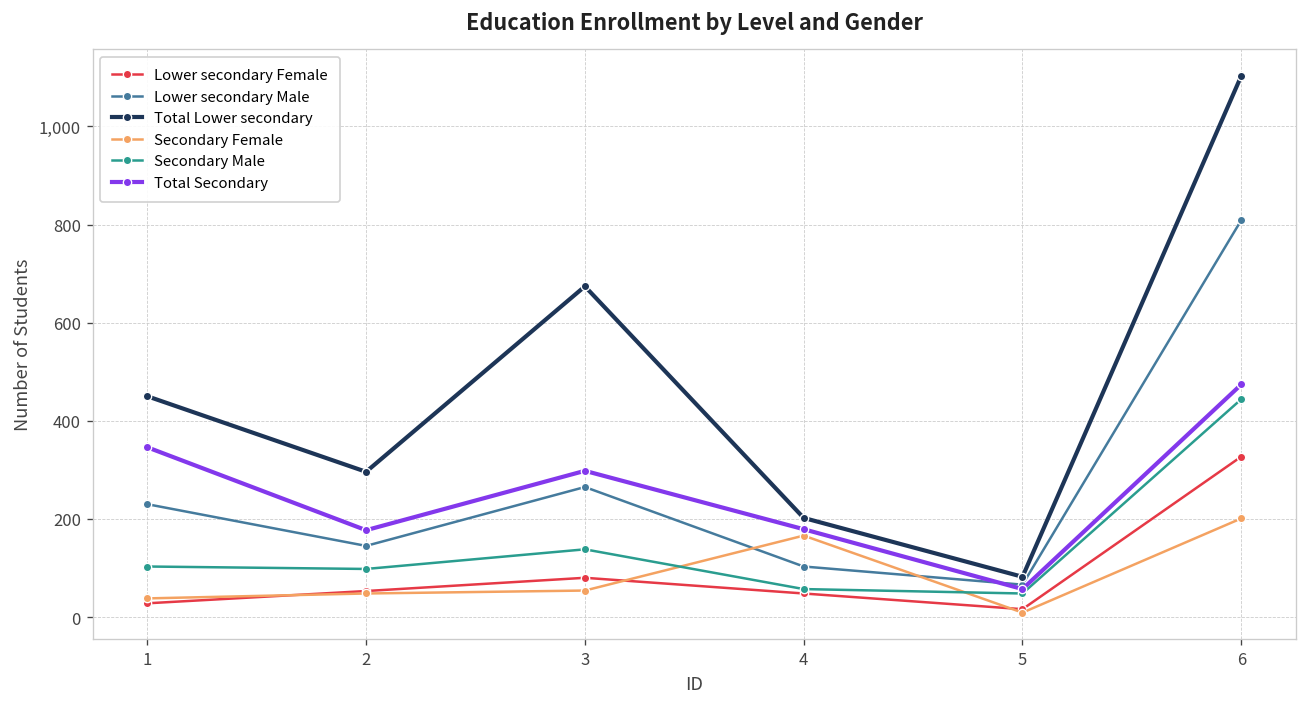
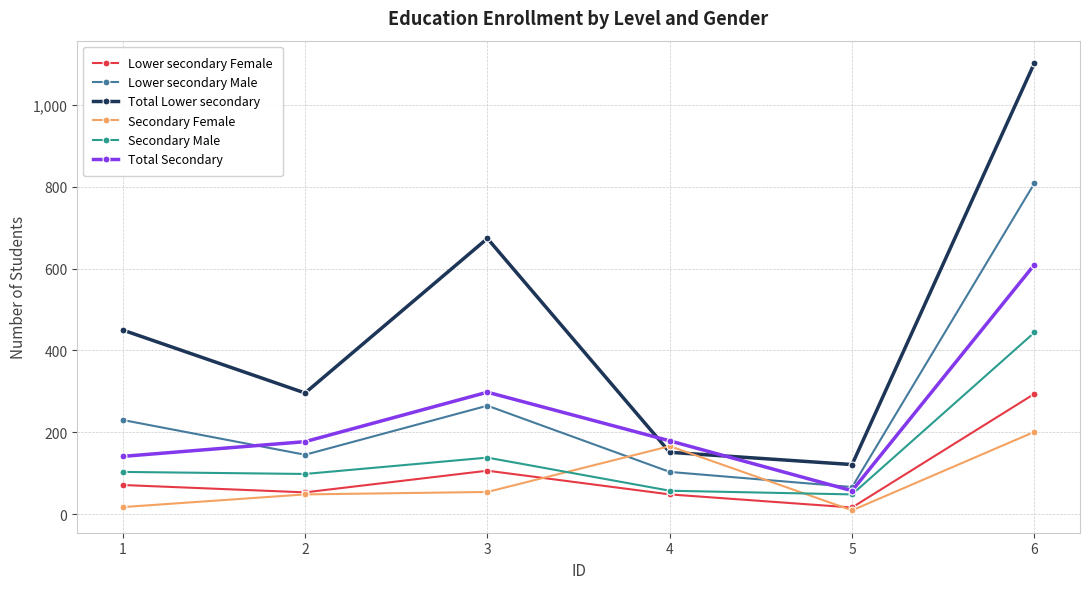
  {
    "Lower secondary Female": {
-     "1": "30",
-     "3": "80",
+     "1": "70",
+     "3": "110",
      "4": "50",
      "5": "20",
-     "6": "330"
+     "6": "290"
    },
    "Total Lower secondary": {
      "1": "450",
      "2": "300",
      "3": "670",
-     "4": "200",
-     "5": "80",
+     "4": "150",
+     "5": "120",
      "6": "1,100"
    },
    "Secondary Female": {
-     "1": "40",
+     "1": "20",
      "3": "50",
      "4": "170",
      "5": "10",
      "6": "200"
    },
    "Total Secondary": {
-     "1": "350",
+     "1": "140",
      "2": "180",
      "3": "300",
      "4": "180",
      "5": "60",
-     "6": "470"
+     "6": "610"
    }
  }
